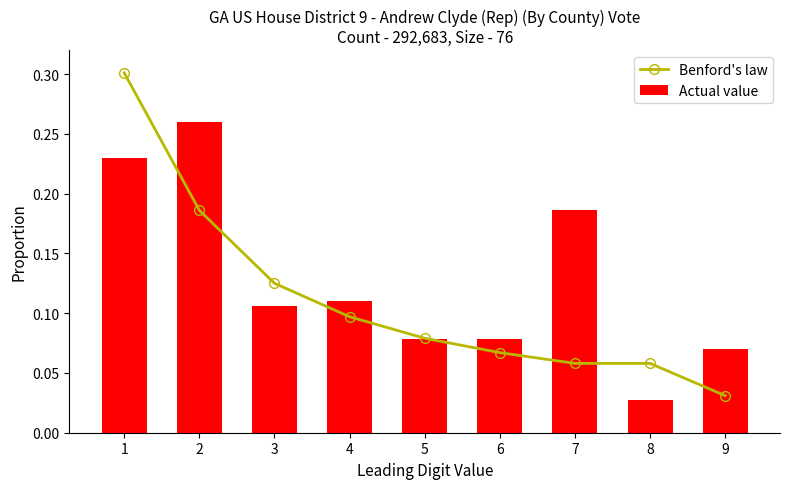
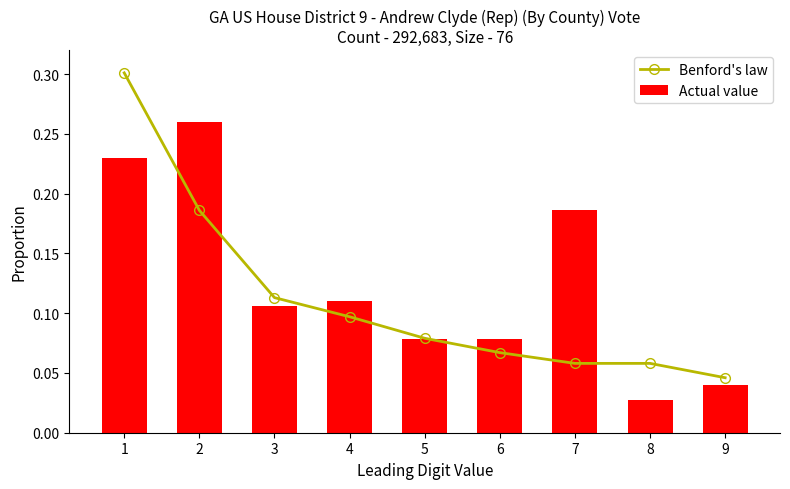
  {
    "Benford's law": {
      "1": 0.301,
      "2": 0.186,
-     "3": 0.125,
+     "3": 0.113,
      "4": 0.097,
      "5": 0.079,
      "6": 0.067,
      "7": 0.058,
      "8": 0.058,
-     "9": 0.031
+     "9": 0.046
    },
    "Actual value": {
      "1": 0.23,
      "2": 0.26,
      "3": 0.106,
      "4": 0.11,
      "5": 0.08,
      "6": 0.08,
      "7": 0.186,
      "8": 0.027,
-     "9": 0.07
+     "9": 0.04
    }
  }
